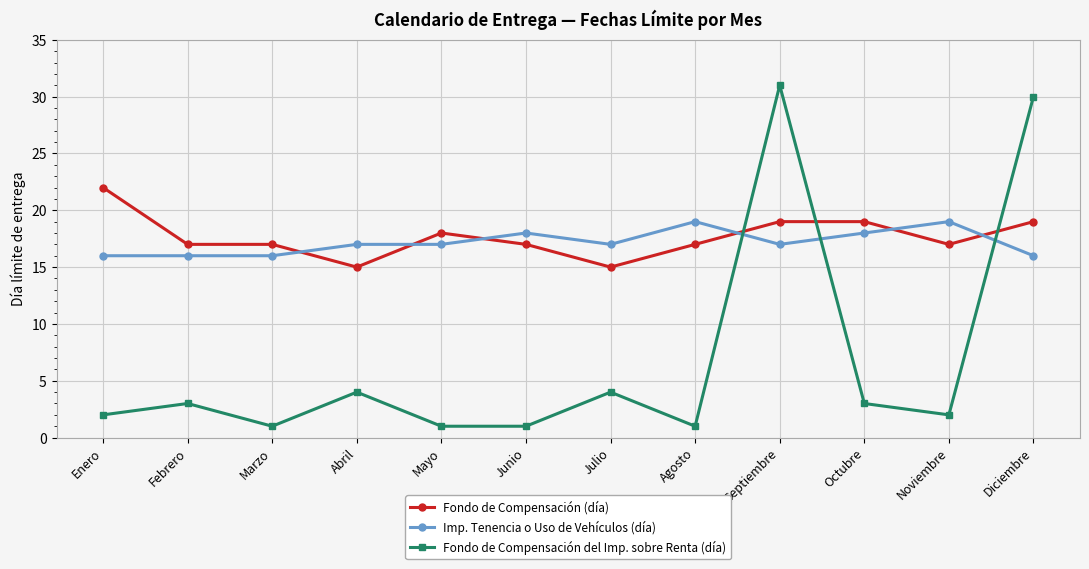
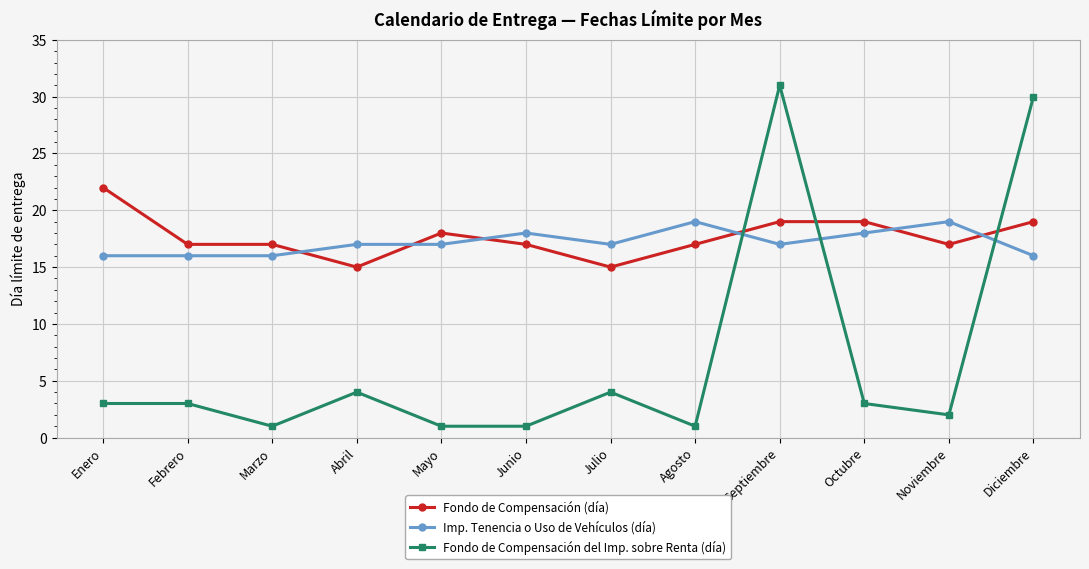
  {
    "Fondo de Compensación (día)": {
      "Enero": 22,
      "Febrero": 17,
      "Marzo": 17,
      "Abril": 15,
      "Mayo": 18,
      "Junio": 17,
      "Julio": 15,
      "Agosto": 17,
      "Septiembre": 19,
      "Octubre": 19,
      "Noviembre": 17,
      "Diciembre": 19
    },
    "Imp. Tenencia o Uso de Vehículos (día)": {
      "Enero": 16,
      "Febrero": 16,
      "Marzo": 16,
      "Abril": 17,
      "Mayo": 17,
      "Junio": 18,
      "Julio": 17,
      "Agosto": 19,
      "Septiembre": 17,
      "Octubre": 18,
      "Noviembre": 19,
      "Diciembre": 16
    },
    "Fondo de Compensación del Imp. sobre Renta (día)": {
-     "Enero": 2,
+     "Enero": 3,
      "Febrero": 3,
      "Marzo": 1,
      "Abril": 4,
      "Mayo": 1,
      "Junio": 1,
      "Julio": 4,
      "Agosto": 1,
      "Septiembre": 31,
      "Octubre": 3,
      "Noviembre": 2,
      "Diciembre": 30
    }
  }
